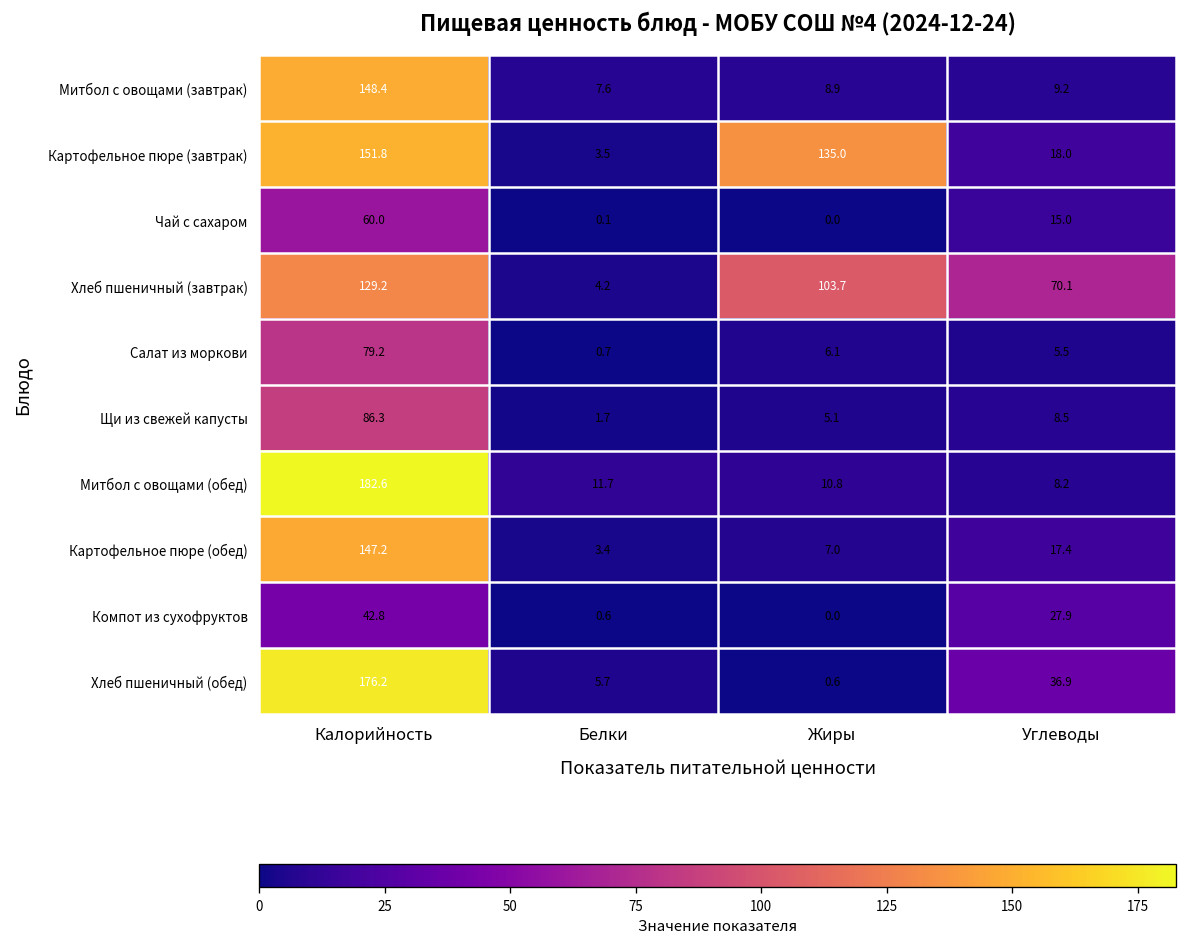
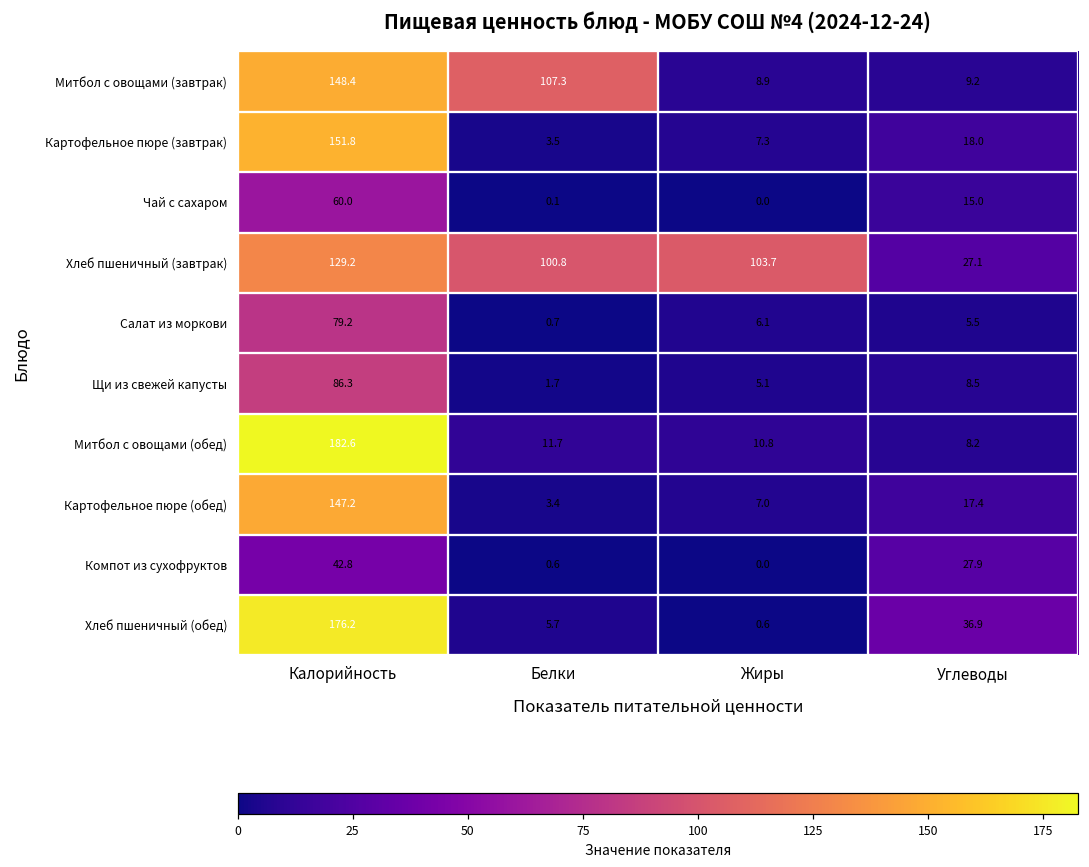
  {
    "Митбол с овощами (завтрак)": {
      "Калорийность": 148.4,
-     "Белки": 7.6,
+     "Белки": 107.3,
      "Жиры": 8.9,
      "Углеводы": 9.2
    },
    "Картофельное пюре (завтрак)": {
      "Калорийность": 151.8,
      "Белки": 3.5,
-     "Жиры": 135.0,
+     "Жиры": 7.3,
      "Углеводы": 18.0
    },
    "Чай с сахаром": {
      "Калорийность": 60.0,
      "Белки": 0.1,
      "Жиры": 0.0,
      "Углеводы": 15.0
    },
    "Хлеб пшеничный (завтрак)": {
      "Калорийность": 129.2,
-     "Белки": 4.2,
+     "Белки": 100.8,
      "Жиры": 103.7,
-     "Углеводы": 70.1
+     "Углеводы": 27.1
    },
    "Салат из моркови": {
      "Калорийность": 79.2,
      "Белки": 0.7,
      "Жиры": 6.1,
      "Углеводы": 5.5
    },
    "Щи из свежей капусты": {
      "Калорийность": 86.3,
      "Белки": 1.7,
      "Жиры": 5.1,
      "Углеводы": 8.5
    },
    "Митбол с овощами (обед)": {
      "Калорийность": 182.6,
      "Белки": 11.7,
      "Жиры": 10.8,
      "Углеводы": 8.2
    },
    "Картофельное пюре (обед)": {
      "Калорийность": 147.2,
      "Белки": 3.4,
      "Жиры": 7.0,
      "Углеводы": 17.4
    },
    "Компот из сухофруктов": {
      "Калорийность": 42.8,
      "Белки": 0.6,
      "Жиры": 0.0,
      "Углеводы": 27.9
    },
    "Хлеб пшеничный (обед)": {
      "Калорийность": 176.2,
      "Белки": 5.7,
      "Жиры": 0.6,
      "Углеводы": 36.9
    }
  }
